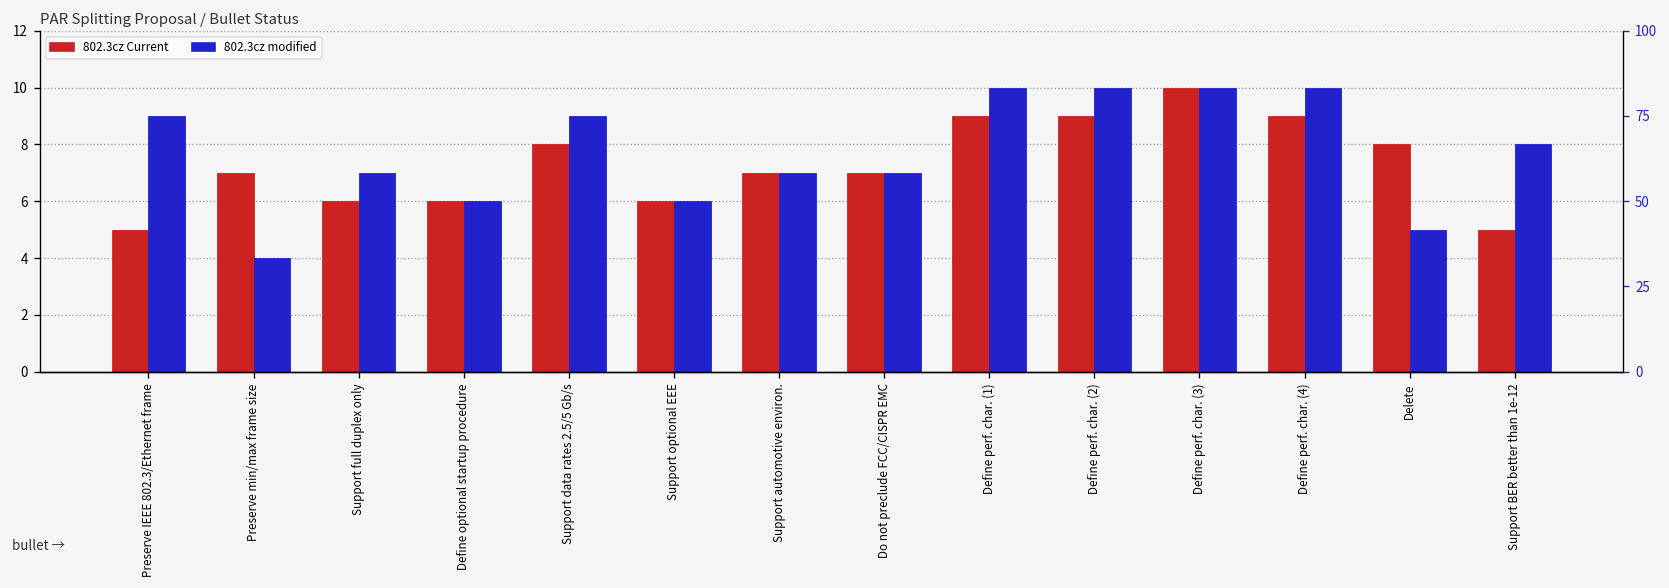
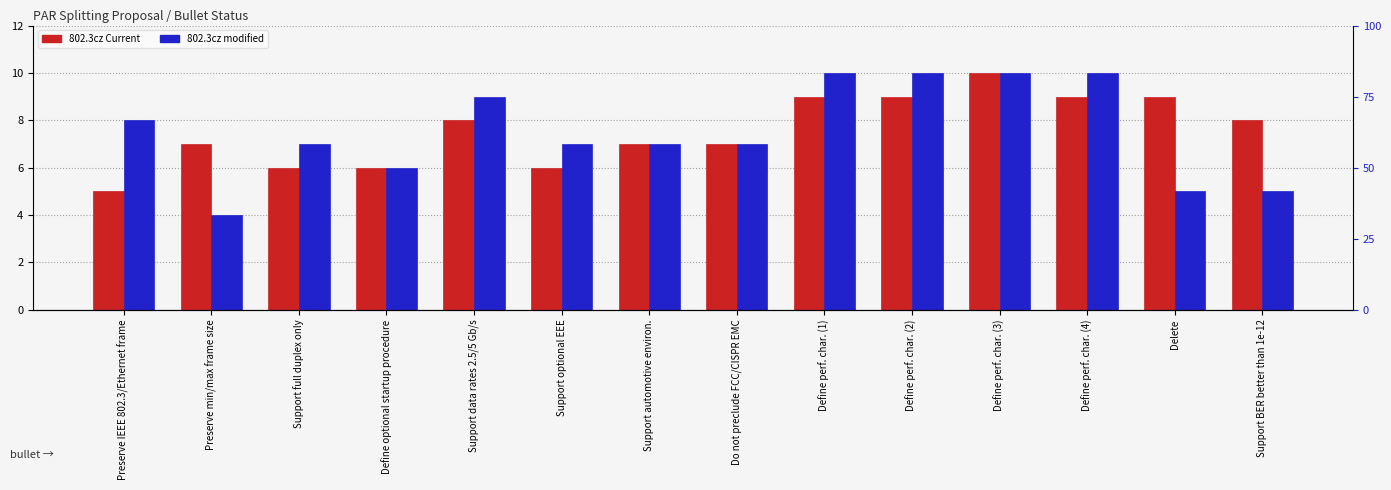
  {
    "802.3cz Current": {
      "Preserve IEEE 802.3/Ethernet frame": 5,
      "Preserve min/max frame size": 7,
      "Support full duplex only": 6,
      "Define optional startup procedure": 6,
      "Support data rates 2.5/5 Gb/s": 8,
      "Support optional EEE": 6,
      "Support automotive environ.": 7,
      "Do not preclude FCC/CISPR EMC": 7,
      "Define perf. char. (1)": 9,
      "Define perf. char. (2)": 9,
      "Define perf. char. (3)": 10,
      "Define perf. char. (4)": 9,
-     "Delete": 8,
-     "Support BER better than 1e-12": 5
+     "Delete": 9,
+     "Support BER better than 1e-12": 8
    },
    "802.3cz modified": {
-     "Preserve IEEE 802.3/Ethernet frame": 9,
+     "Preserve IEEE 802.3/Ethernet frame": 8,
      "Preserve min/max frame size": 4,
      "Support full duplex only": 7,
      "Define optional startup procedure": 6,
      "Support data rates 2.5/5 Gb/s": 9,
-     "Support optional EEE": 6,
+     "Support optional EEE": 7,
      "Support automotive environ.": 7,
      "Do not preclude FCC/CISPR EMC": 7,
      "Define perf. char. (1)": 10,
      "Define perf. char. (2)": 10,
      "Define perf. char. (3)": 10,
      "Define perf. char. (4)": 10,
      "Delete": 5,
-     "Support BER better than 1e-12": 8
+     "Support BER better than 1e-12": 5
    }
  }
